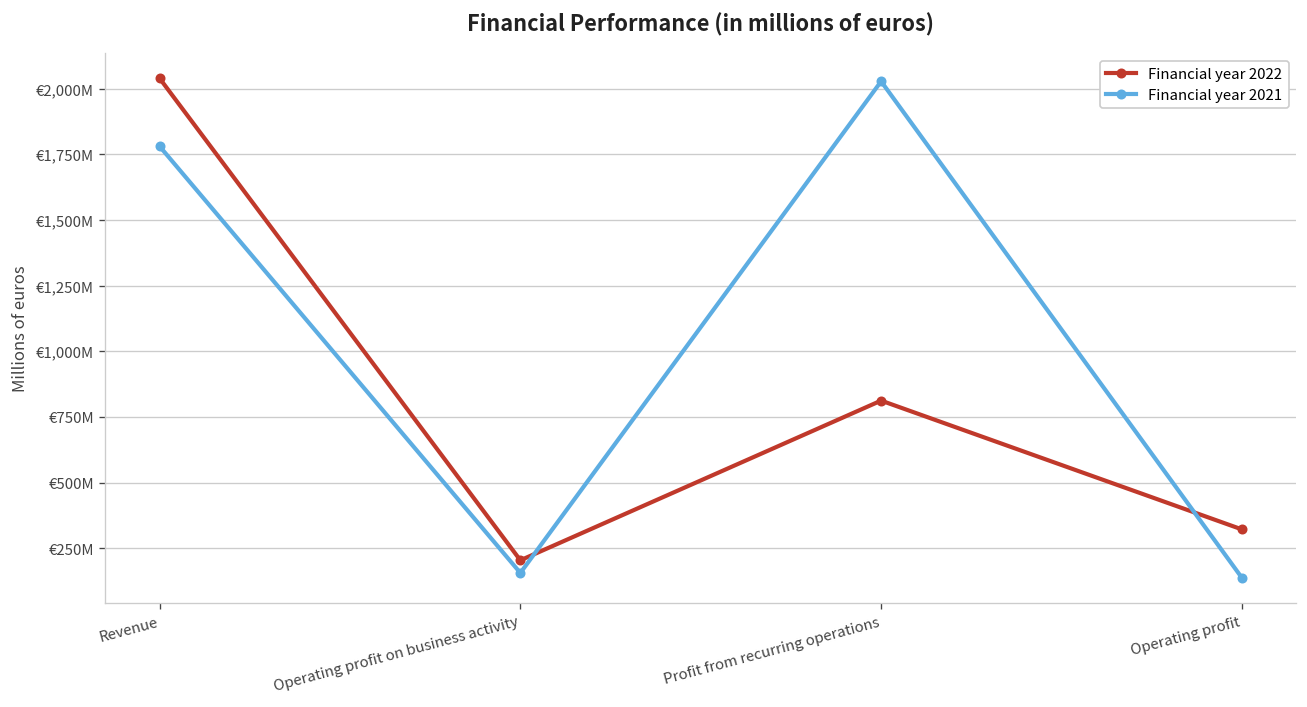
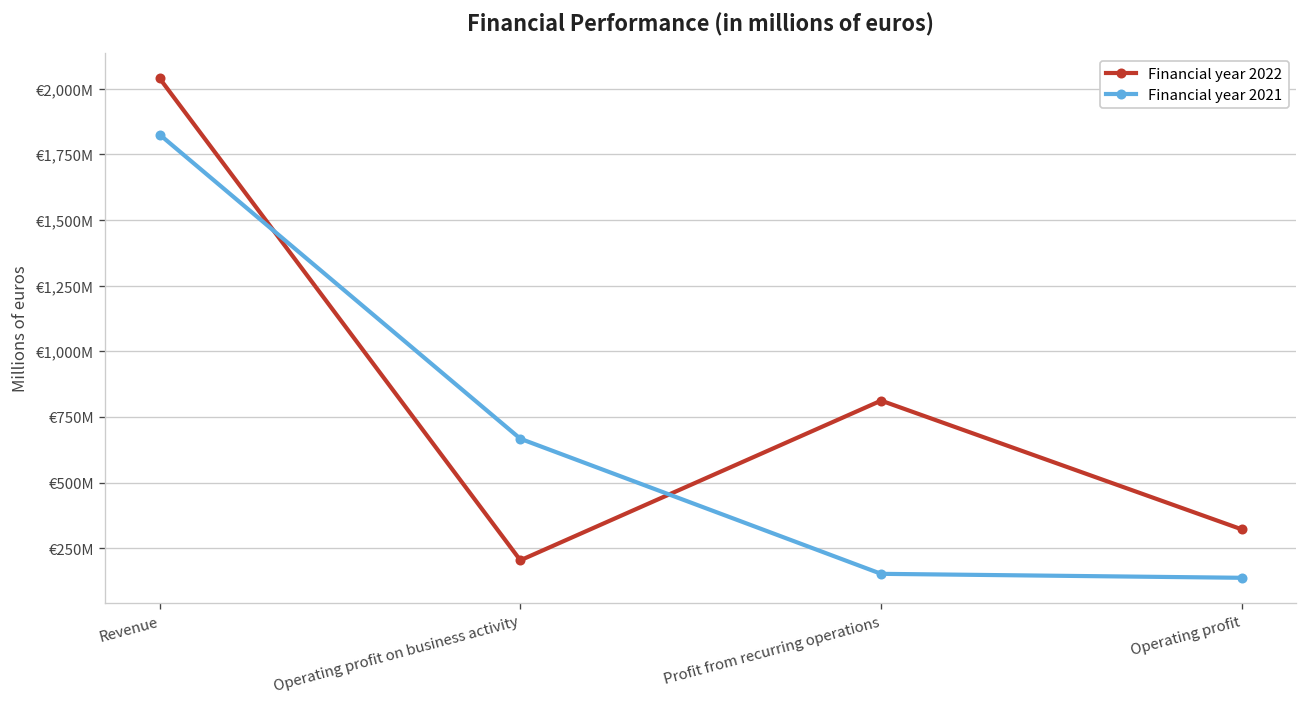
  {
    "Financial year 2022": {
      "Revenue": "€2,040,000,000",
      "Operating profit on business activity": "€200,000,000",
      "Profit from recurring operations": "€810,000,000",
      "Operating profit": "€320,000,000"
    },
    "Financial year 2021": {
-     "Revenue": "€1,780,000,000",
-     "Operating profit on business activity": "€160,000,000",
-     "Profit from recurring operations": "€2,030,000,000",
+     "Revenue": "€1,820,000,000",
+     "Operating profit on business activity": "€670,000,000",
+     "Profit from recurring operations": "€150,000,000",
      "Operating profit": "€140,000,000"
    }
  }
